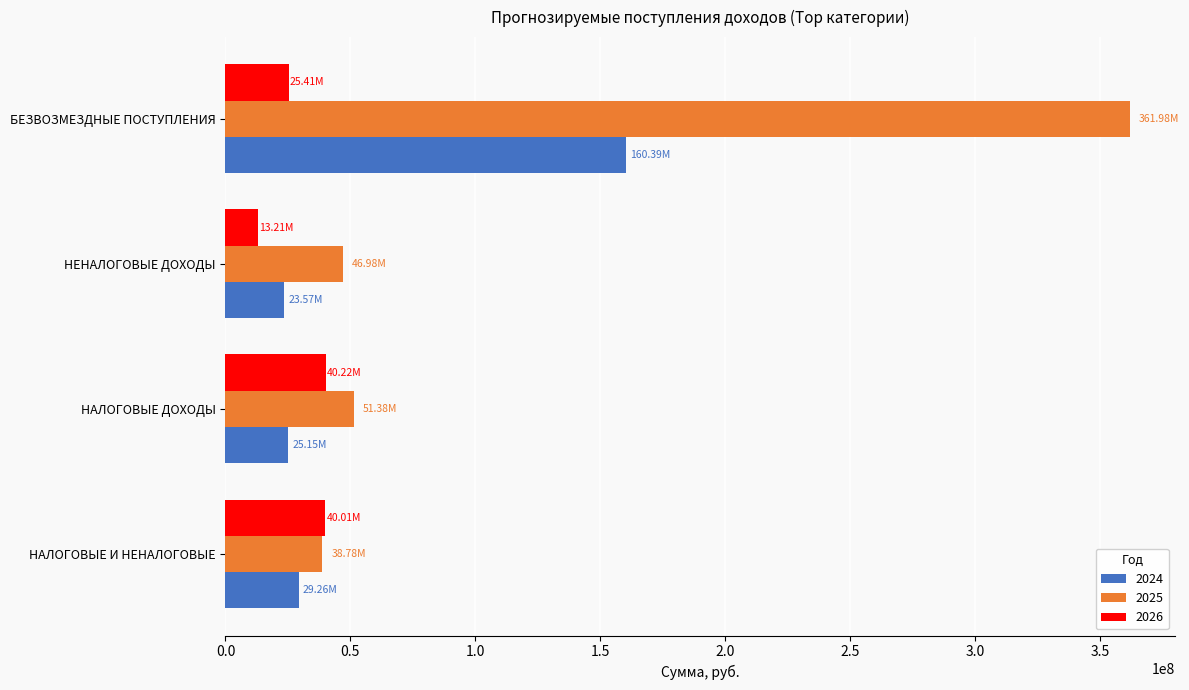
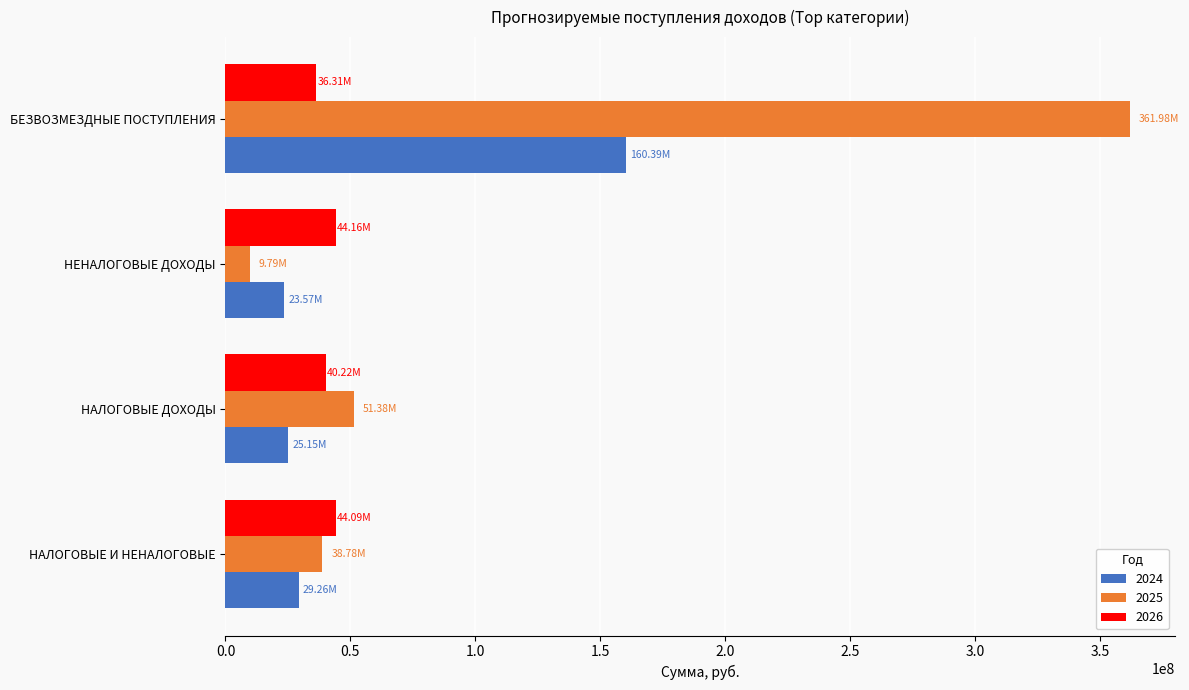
  {
    "2024": {
      "БЕЗВОЗМЕЗДНЫЕ ПОСТУПЛЕНИЯ": "160.39M",
      "НЕНАЛОГОВЫЕ ДОХОДЫ": "23.57M",
      "НАЛОГОВЫЕ ДОХОДЫ": "25.15M",
      "НАЛОГОВЫЕ И НЕНАЛОГОВЫЕ": "29.26M"
    },
    "2025": {
      "БЕЗВОЗМЕЗДНЫЕ ПОСТУПЛЕНИЯ": "361.98M",
-     "НЕНАЛОГОВЫЕ ДОХОДЫ": "46.98M",
+     "НЕНАЛОГОВЫЕ ДОХОДЫ": "9.79M",
      "НАЛОГОВЫЕ ДОХОДЫ": "51.38M",
      "НАЛОГОВЫЕ И НЕНАЛОГОВЫЕ": "38.78M"
    },
    "2026": {
-     "БЕЗВОЗМЕЗДНЫЕ ПОСТУПЛЕНИЯ": "25.41M",
-     "НЕНАЛОГОВЫЕ ДОХОДЫ": "13.21M",
+     "БЕЗВОЗМЕЗДНЫЕ ПОСТУПЛЕНИЯ": "36.31M",
+     "НЕНАЛОГОВЫЕ ДОХОДЫ": "44.16M",
      "НАЛОГОВЫЕ ДОХОДЫ": "40.22M",
-     "НАЛОГОВЫЕ И НЕНАЛОГОВЫЕ": "40.01M"
+     "НАЛОГОВЫЕ И НЕНАЛОГОВЫЕ": "44.09M"
    }
  }
